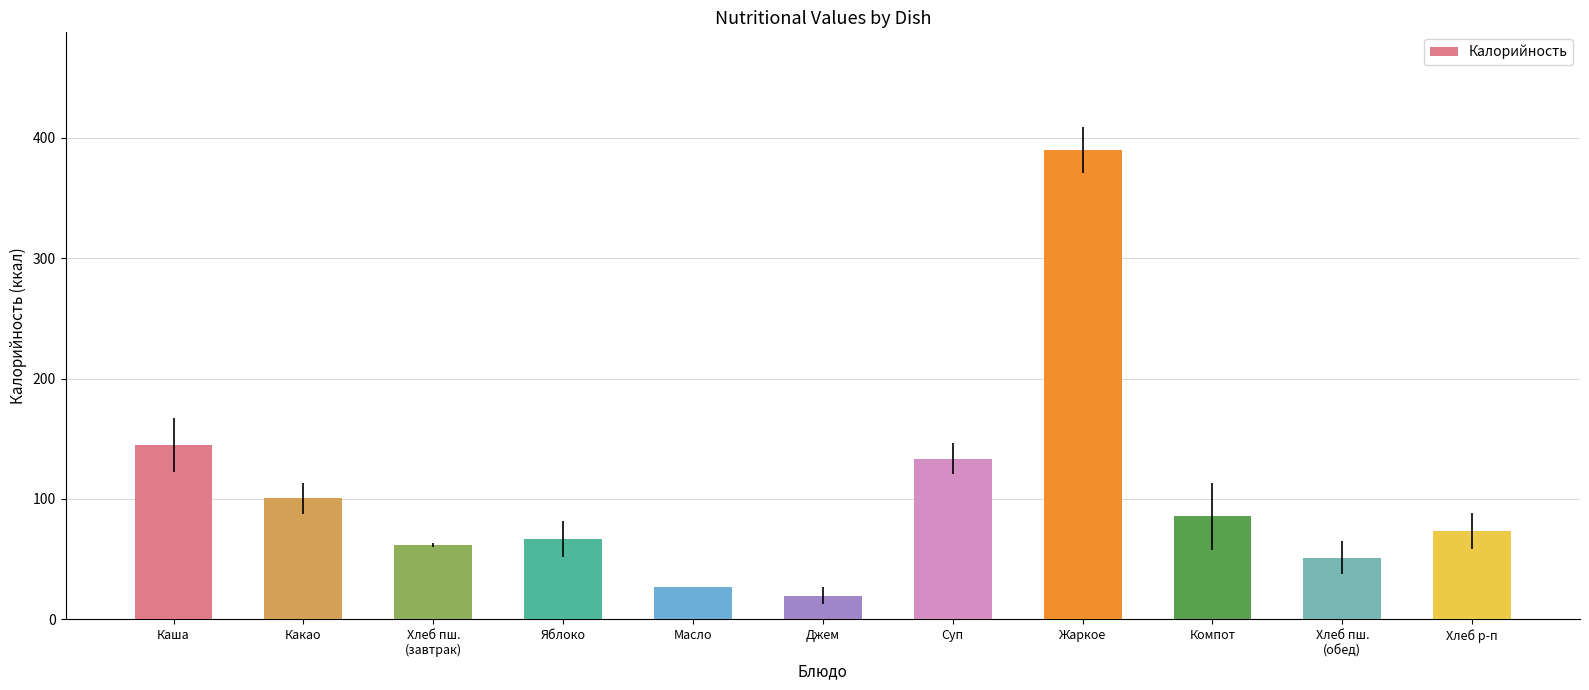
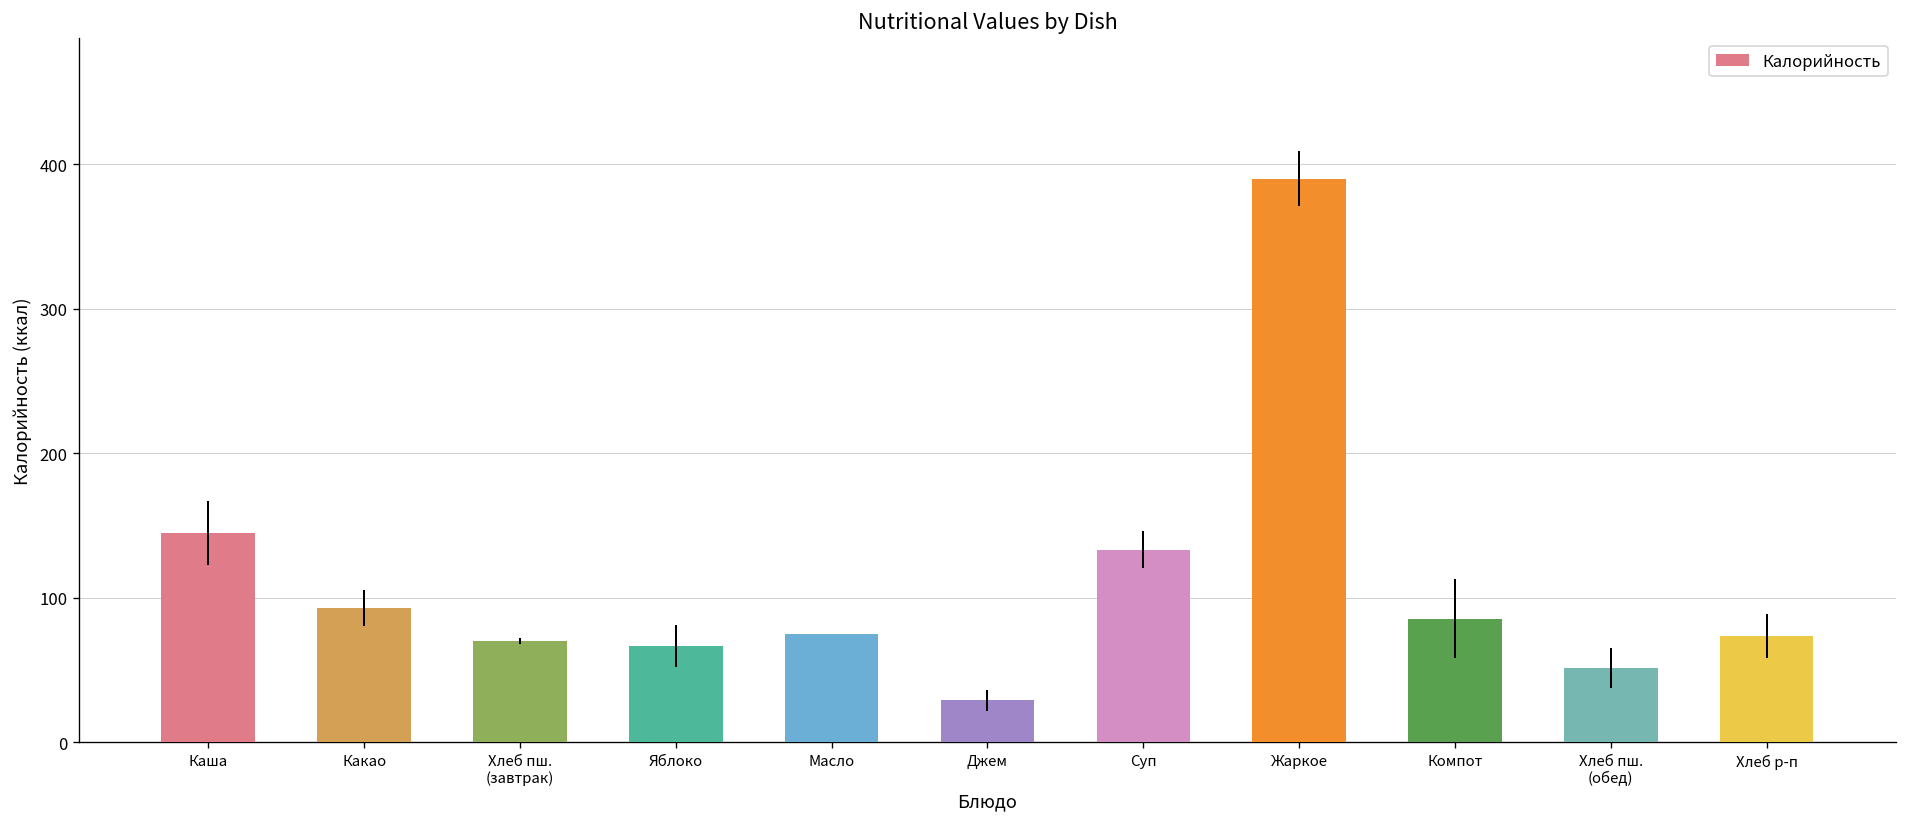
  {
    "Каша": 145,
-   "Какао": 100,
-   "Хлеб пш. (завтрак)": 62,
+   "Какао": 93,
+   "Хлеб пш. (завтрак)": 70,
    "Яблоко": 67,
-   "Масло": 27,
-   "Джем": 20,
+   "Масло": 75,
+   "Джем": 29,
    "Суп": 133,
    "Жаркое": 390,
    "Компот": 86,
    "Хлеб пш. (обед)": 51,
    "Хлеб р-п": 74
  }
